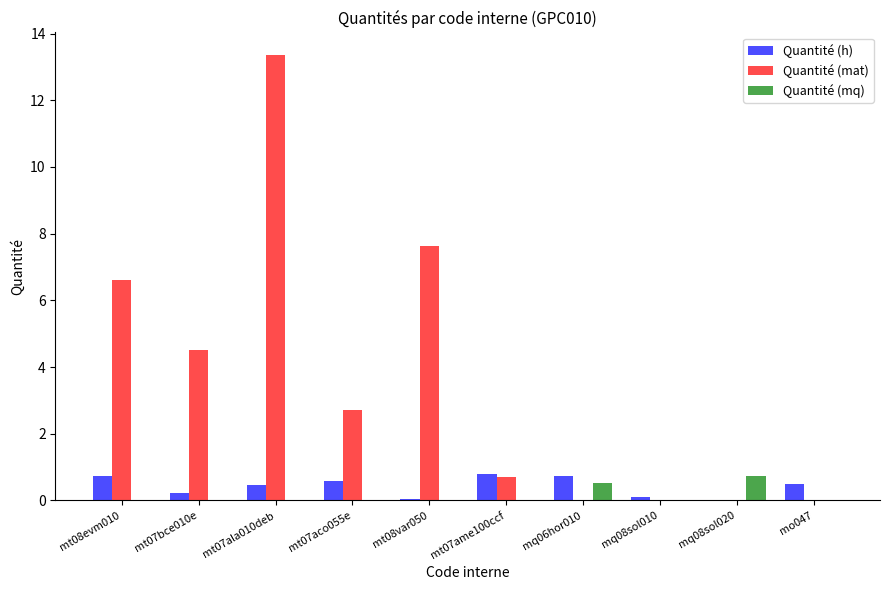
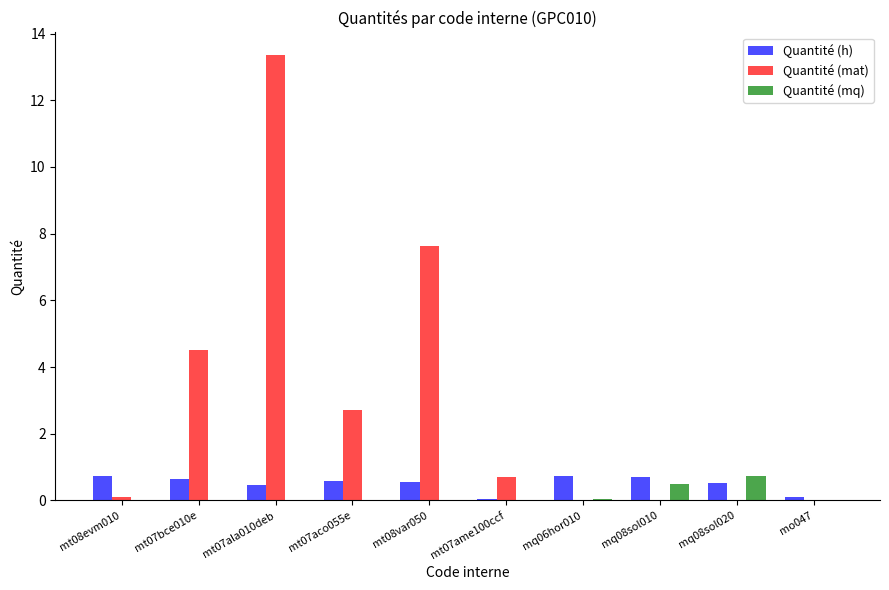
  {
    "Quantité (h)": {
      "mt08evm010": 0.7,
-     "mt07bce010e": 0.2,
+     "mt07bce010e": 0.6,
      "mt07ala010deb": 0.5,
      "mt07aco055e": 0.6,
-     "mt08var050": 0.1,
-     "mt07ame100ccf": 0.8,
+     "mt08var050": 0.5,
+     "mt07ame100ccf": 0.1,
      "mq06hor010": 0.7,
-     "mq08sol010": 0.1,
-     "mq08sol020": 0.0,
-     "mo047": 0.5
+     "mq08sol010": 0.7,
+     "mq08sol020": 0.5,
+     "mo047": 0.1
    },
    "Quantité (mat)": {
-     "mt08evm010": 6.6,
+     "mt08evm010": 0.1,
      "mt07bce010e": 4.5,
      "mt07ala010deb": 13.4,
      "mt07aco055e": 2.7,
      "mt08var050": 7.6,
      "mt07ame100ccf": 0.7,
      "mq06hor010": 0.0,
      "mq08sol010": 0.0,
      "mq08sol020": 0.0,
      "mo047": 0.0
    },
    "Quantité (mq)": {
      "mt08evm010": 0.0,
      "mt07bce010e": 0.0,
      "mt07ala010deb": 0.0,
      "mt07aco055e": 0.0,
      "mt08var050": 0.0,
      "mt07ame100ccf": 0.0,
-     "mq06hor010": 0.5,
-     "mq08sol010": 0.0,
+     "mq06hor010": 0.0,
+     "mq08sol010": 0.5,
      "mq08sol020": 0.7,
      "mo047": 0.0
    }
  }
